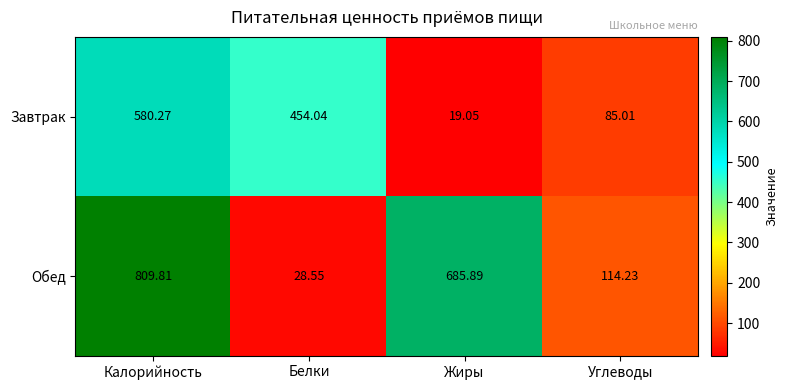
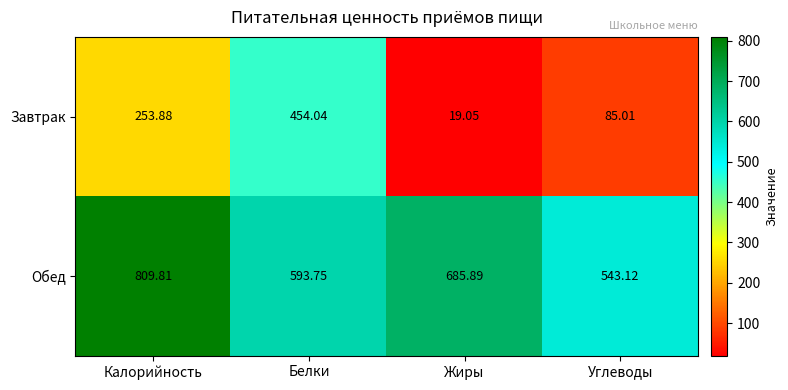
  {
    "Завтрак": {
-     "Калорийность": 580.27,
+     "Калорийность": 253.88,
      "Белки": 454.04,
      "Жиры": 19.05,
      "Углеводы": 85.01
    },
    "Обед": {
      "Калорийность": 809.81,
-     "Белки": 28.55,
+     "Белки": 593.75,
      "Жиры": 685.89,
-     "Углеводы": 114.23
+     "Углеводы": 543.12
    }
  }
